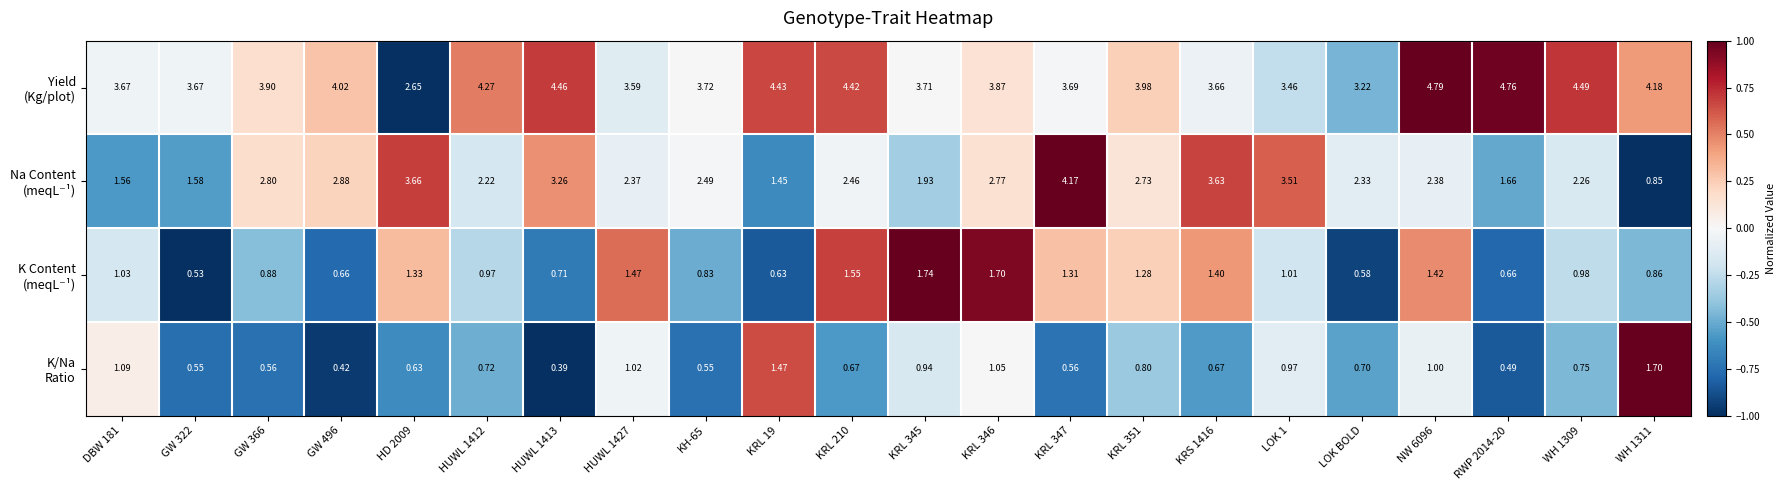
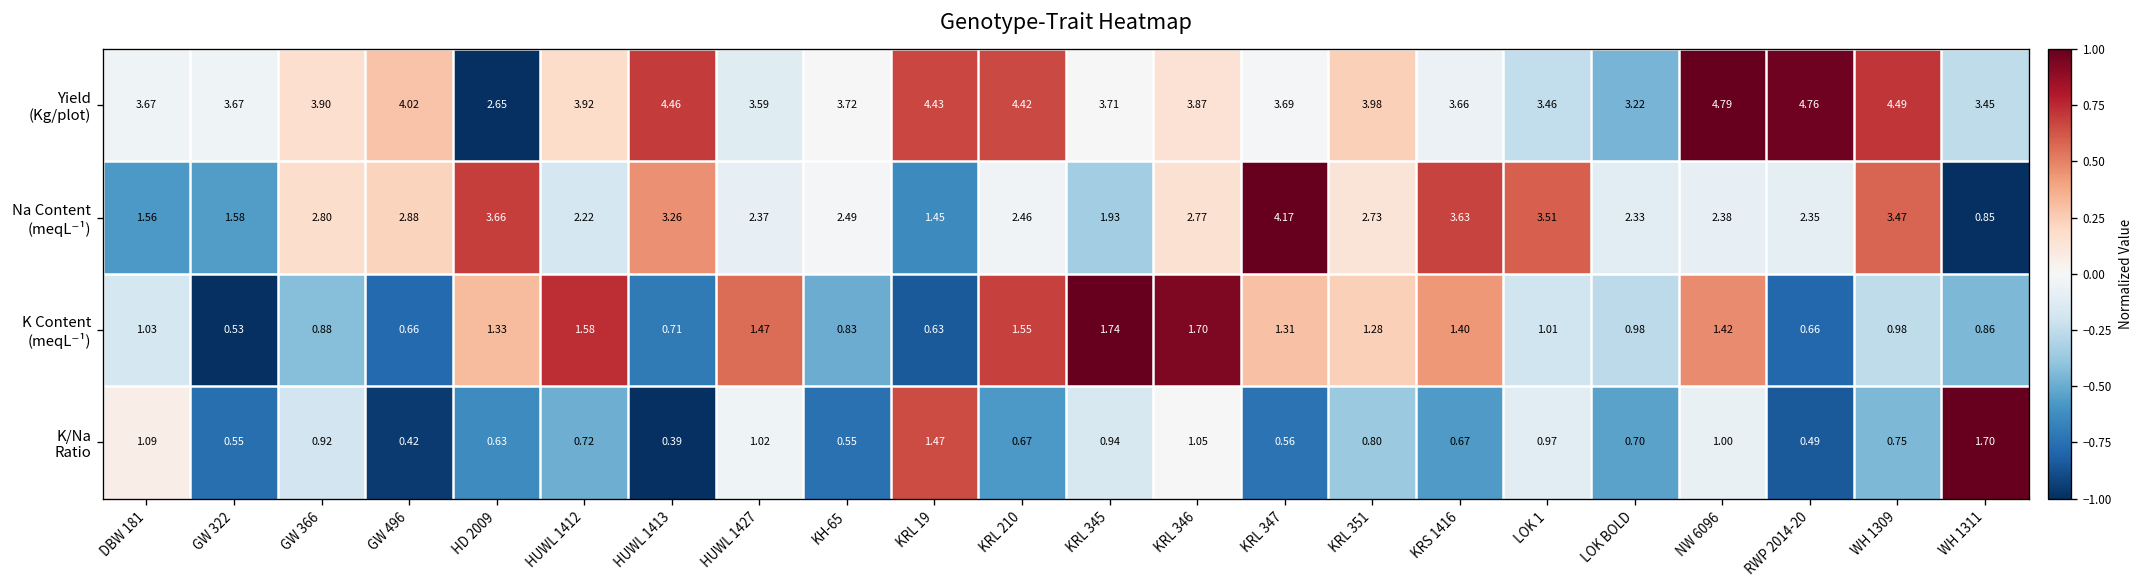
  {
    "Yield (Kg/plot)": {
      "DBW 181": 3.67,
      "GW 322": 3.67,
      "GW 366": 3.90,
      "GW 496": 4.02,
      "HD 2009": 2.65,
-     "HUWL 1412": 4.27,
+     "HUWL 1412": 3.92,
      "HUWL 1413": 4.46,
      "HUWL 1427": 3.59,
      "KH-65": 3.72,
      "KRL 19": 4.43,
      "KRL 210": 4.42,
      "KRL 345": 3.71,
      "KRL 346": 3.87,
      "KRL 347": 3.69,
      "KRL 351": 3.98,
      "KRS 1416": 3.66,
      "LOK 1": 3.46,
      "LOK BOLD": 3.22,
      "NW 6096": 4.79,
      "RWP 2014-20": 4.76,
      "WH 1309": 4.49,
-     "WH 1311": 4.18
+     "WH 1311": 3.45
    },
    "Na Content (meqL⁻¹)": {
      "DBW 181": 1.56,
      "GW 322": 1.58,
      "GW 366": 2.80,
      "GW 496": 2.88,
      "HD 2009": 3.66,
      "HUWL 1412": 2.22,
      "HUWL 1413": 3.26,
      "HUWL 1427": 2.37,
      "KH-65": 2.49,
      "KRL 19": 1.45,
      "KRL 210": 2.46,
      "KRL 345": 1.93,
      "KRL 346": 2.77,
      "KRL 347": 4.17,
      "KRL 351": 2.73,
      "KRS 1416": 3.63,
      "LOK 1": 3.51,
      "LOK BOLD": 2.33,
      "NW 6096": 2.38,
-     "RWP 2014-20": 1.66,
-     "WH 1309": 2.26,
+     "RWP 2014-20": 2.35,
+     "WH 1309": 3.47,
      "WH 1311": 0.85
    },
    "K Content (meqL⁻¹)": {
      "DBW 181": 1.03,
      "GW 322": 0.53,
      "GW 366": 0.88,
      "GW 496": 0.66,
      "HD 2009": 1.33,
-     "HUWL 1412": 0.97,
+     "HUWL 1412": 1.58,
      "HUWL 1413": 0.71,
      "HUWL 1427": 1.47,
      "KH-65": 0.83,
      "KRL 19": 0.63,
      "KRL 210": 1.55,
      "KRL 345": 1.74,
      "KRL 346": 1.70,
      "KRL 347": 1.31,
      "KRL 351": 1.28,
      "KRS 1416": 1.40,
      "LOK 1": 1.01,
-     "LOK BOLD": 0.58,
+     "LOK BOLD": 0.98,
      "NW 6096": 1.42,
      "RWP 2014-20": 0.66,
      "WH 1309": 0.98,
      "WH 1311": 0.86
    },
    "K/Na Ratio": {
      "DBW 181": 1.09,
      "GW 322": 0.55,
-     "GW 366": 0.56,
+     "GW 366": 0.92,
      "GW 496": 0.42,
      "HD 2009": 0.63,
      "HUWL 1412": 0.72,
      "HUWL 1413": 0.39,
      "HUWL 1427": 1.02,
      "KH-65": 0.55,
      "KRL 19": 1.47,
      "KRL 210": 0.67,
      "KRL 345": 0.94,
      "KRL 346": 1.05,
      "KRL 347": 0.56,
      "KRL 351": 0.80,
      "KRS 1416": 0.67,
      "LOK 1": 0.97,
      "LOK BOLD": 0.70,
      "NW 6096": 1.00,
      "RWP 2014-20": 0.49,
      "WH 1309": 0.75,
      "WH 1311": 1.70
    }
  }
